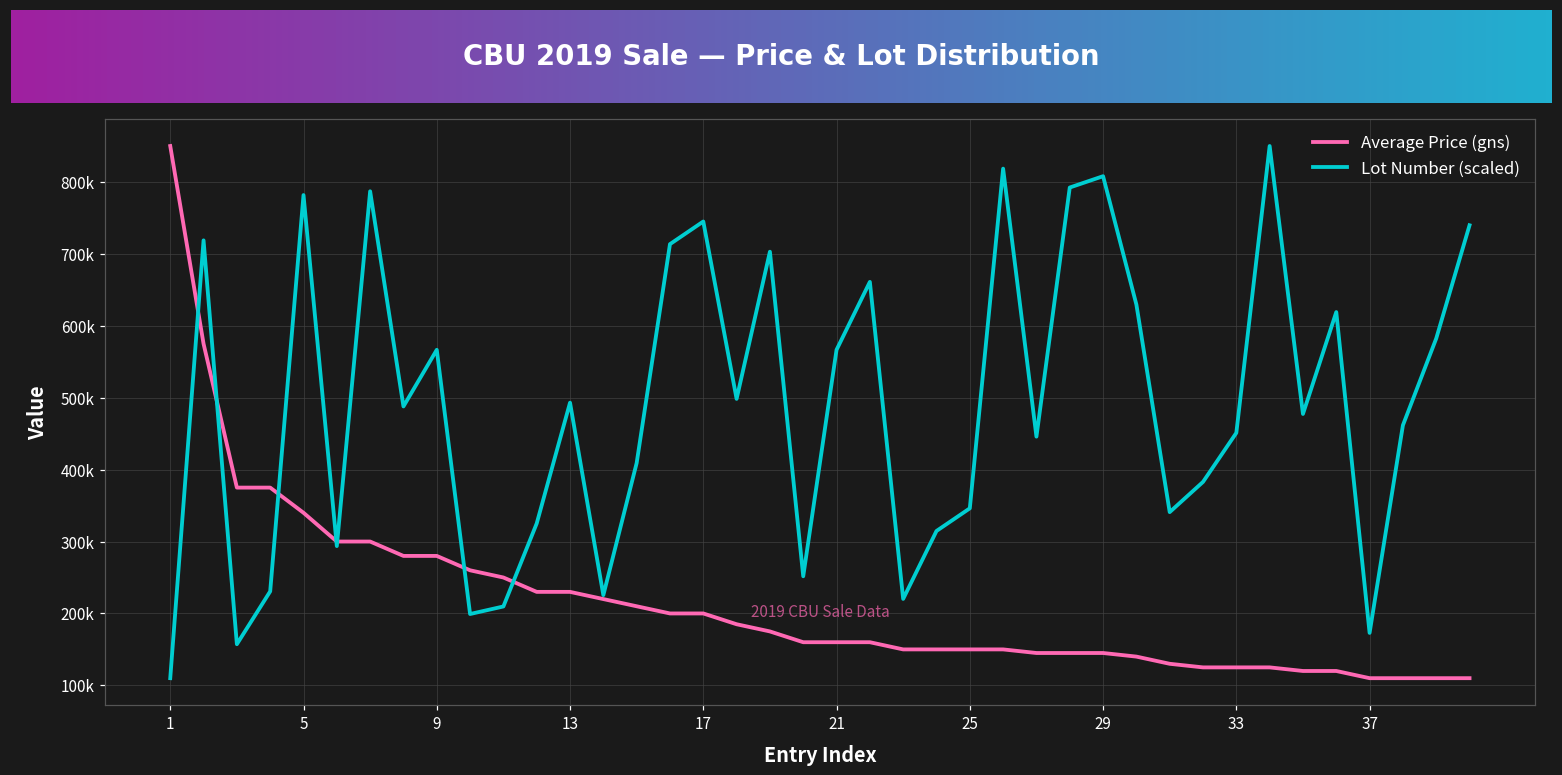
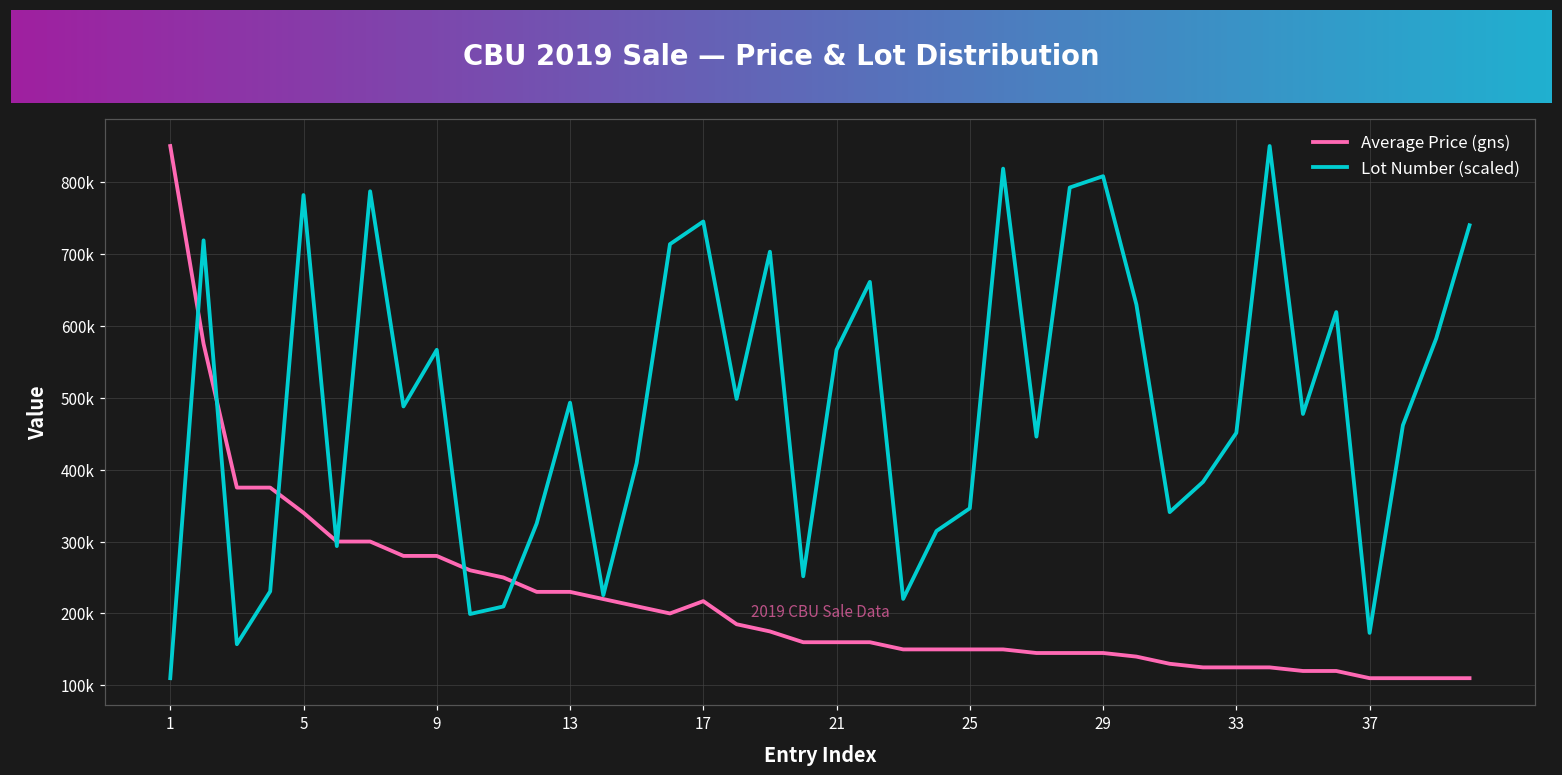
  {
    "Average Price (gns)": {
      "1": 850000,
      "5": 340000,
      "9": 280000,
      "13": 230000,
-     "17": 200000,
+     "17": 220000,
      "21": 160000,
      "25": 150000,
      "29": 150000,
      "33": 130000,
      "37": 110000
    },
    "Lot Number (scaled)": {
      "1": 110000,
      "5": 780000,
      "9": 570000,
      "13": 490000,
      "17": 750000,
      "21": 570000,
      "25": 350000,
      "29": 810000,
      "33": 450000,
      "37": 170000
    }
  }
